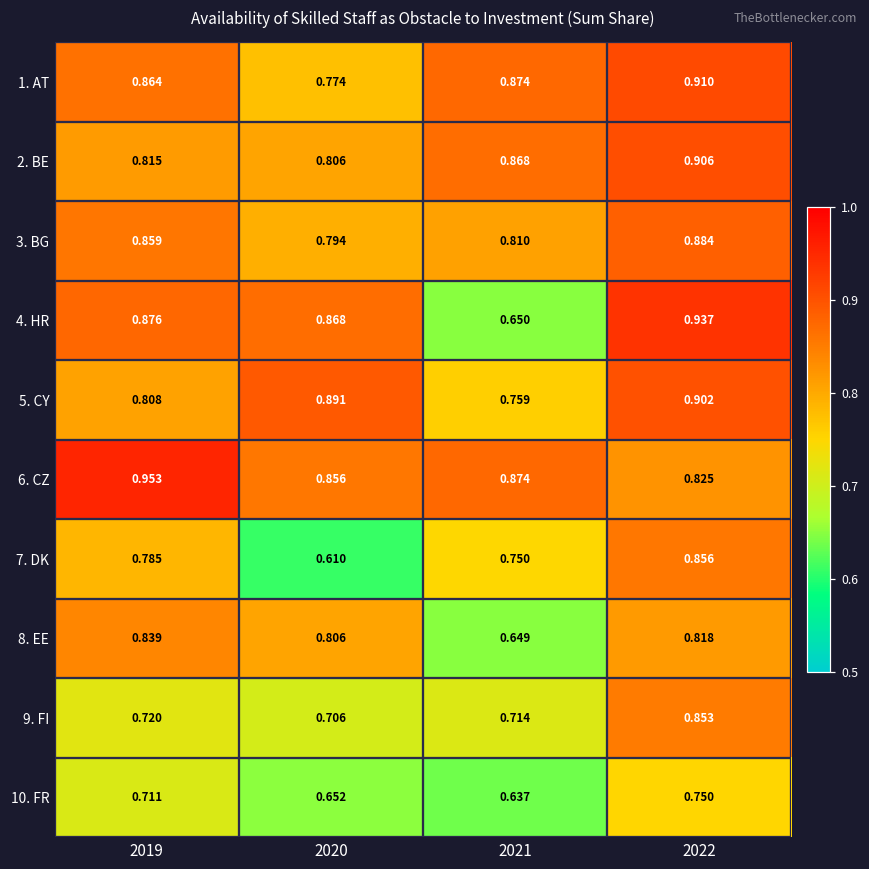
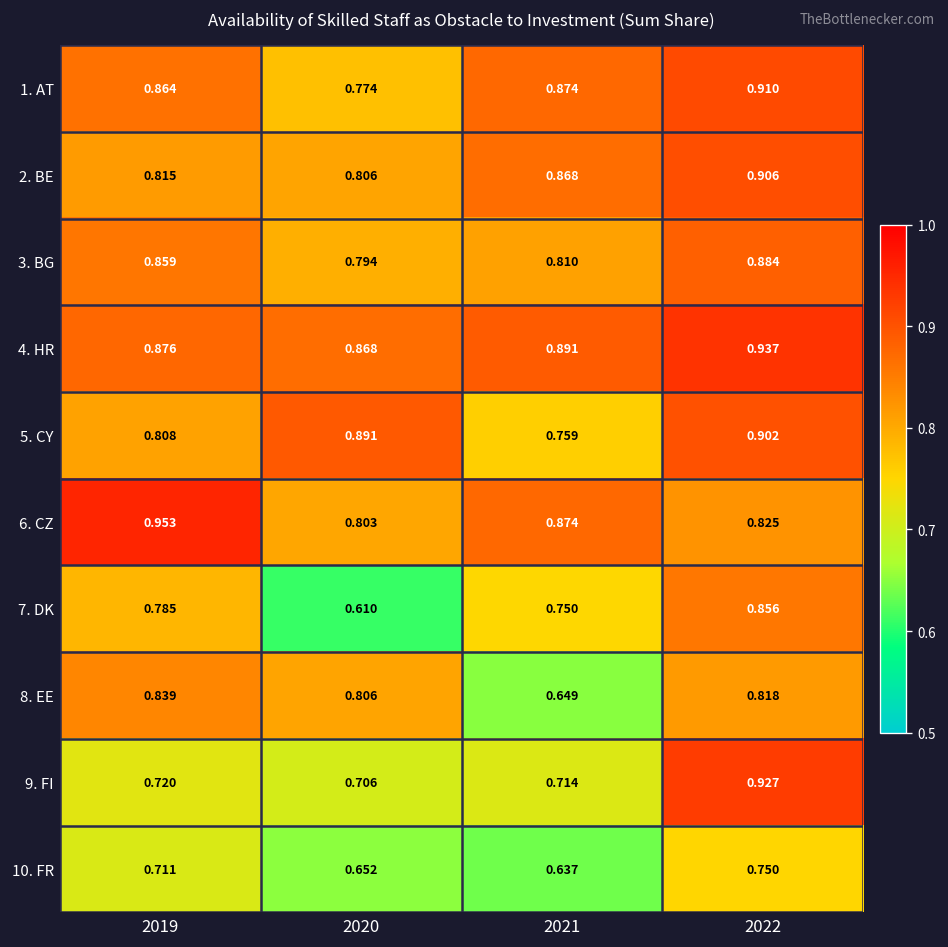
  {
    "1. AT": {
      "2019": 0.864,
      "2020": 0.774,
      "2021": 0.874,
      "2022": 0.910
    },
    "2. BE": {
      "2019": 0.815,
      "2020": 0.806,
      "2021": 0.868,
      "2022": 0.906
    },
    "3. BG": {
      "2019": 0.859,
      "2020": 0.794,
      "2021": 0.810,
      "2022": 0.884
    },
    "4. HR": {
      "2019": 0.876,
      "2020": 0.868,
-     "2021": 0.650,
+     "2021": 0.891,
      "2022": 0.937
    },
    "5. CY": {
      "2019": 0.808,
      "2020": 0.891,
      "2021": 0.759,
      "2022": 0.902
    },
    "6. CZ": {
      "2019": 0.953,
-     "2020": 0.856,
+     "2020": 0.803,
      "2021": 0.874,
      "2022": 0.825
    },
    "7. DK": {
      "2019": 0.785,
      "2020": 0.610,
      "2021": 0.750,
      "2022": 0.856
    },
    "8. EE": {
      "2019": 0.839,
      "2020": 0.806,
      "2021": 0.649,
      "2022": 0.818
    },
    "9. FI": {
      "2019": 0.720,
      "2020": 0.706,
      "2021": 0.714,
-     "2022": 0.853
+     "2022": 0.927
    },
    "10. FR": {
      "2019": 0.711,
      "2020": 0.652,
      "2021": 0.637,
      "2022": 0.750
    }
  }
